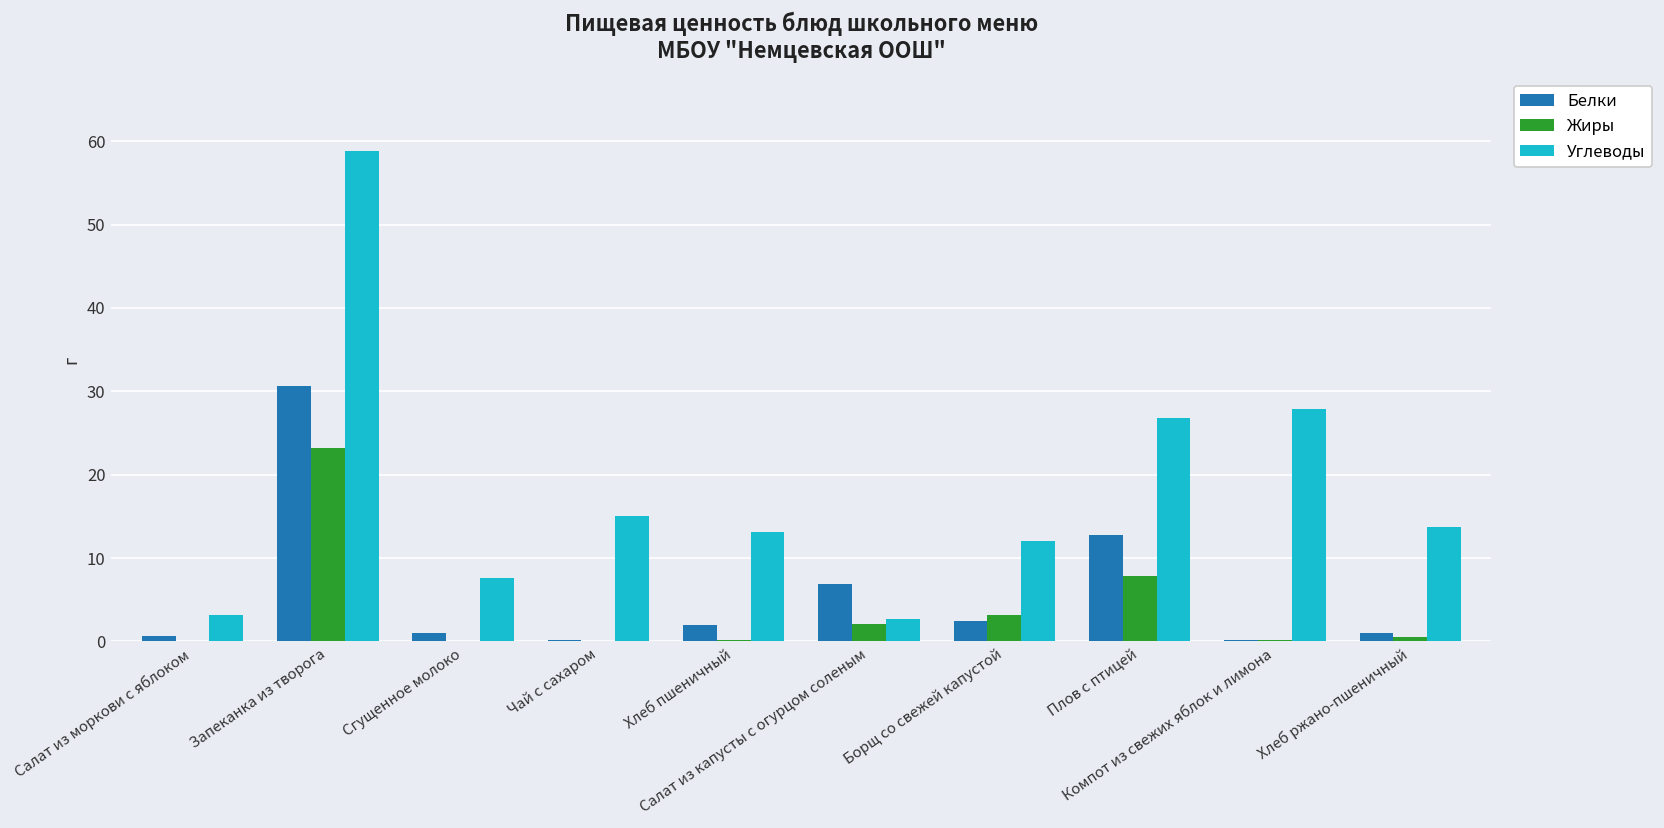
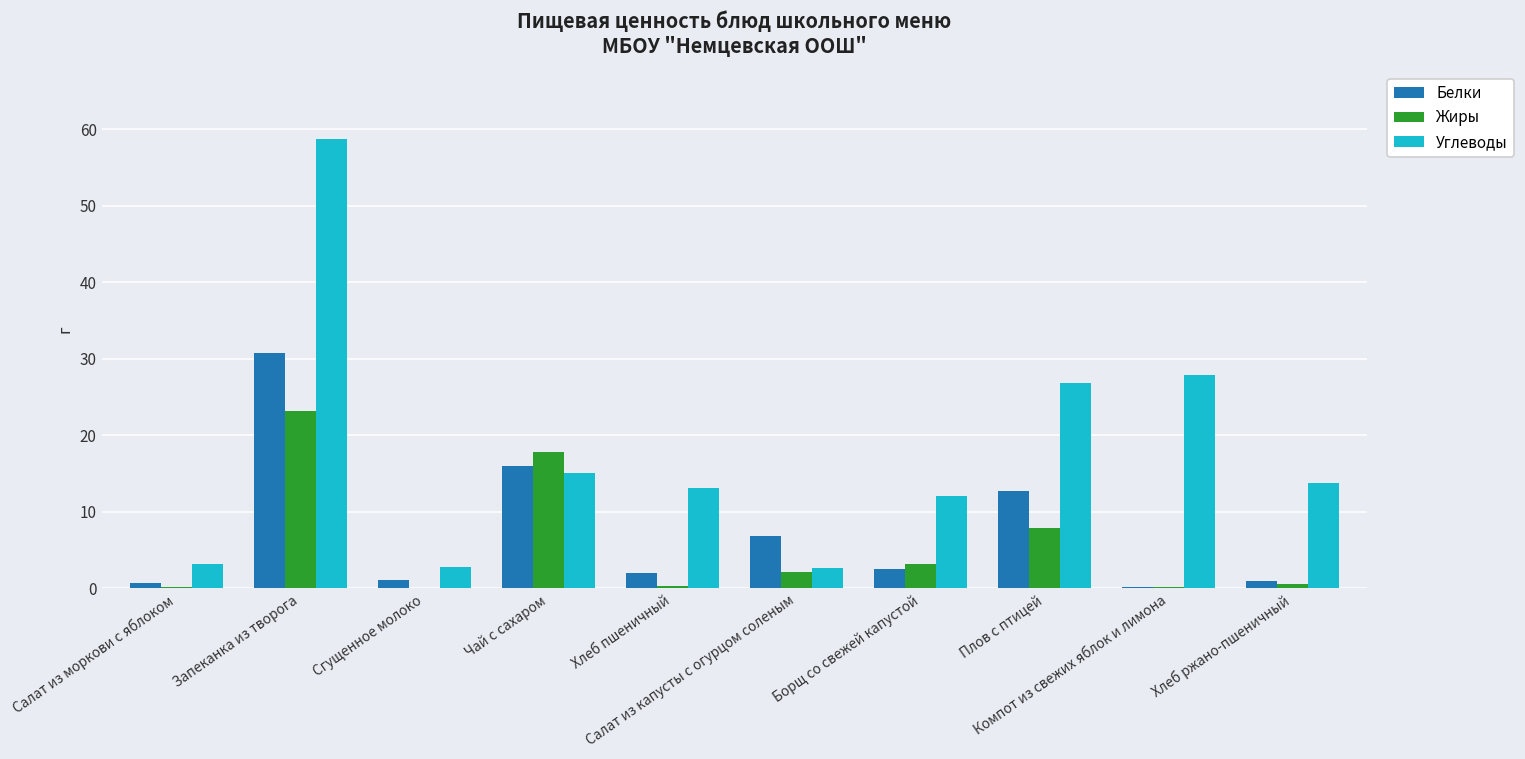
  {
    "Белки": {
      "Салат из моркови с яблоком": 1,
      "Запеканка из творога": 31,
      "Сгущенное молоко": 1,
-     "Чай с сахаром": 0,
+     "Чай с сахаром": 16,
      "Хлеб пшеничный": 2,
      "Салат из капусты с огурцом соленым": 7,
      "Борщ со свежей капустой": 2,
      "Плов с птицей": 13,
      "Хлеб ржано-пшеничный": 1
    },
    "Жиры": {
      "Запеканка из творога": 23,
      "Сгущенное молоко": 0,
-     "Чай с сахаром": 0,
+     "Чай с сахаром": 18,
      "Салат из капусты с огурцом соленым": 2,
      "Борщ со свежей капустой": 3,
      "Плов с птицей": 8,
      "Хлеб ржано-пшеничный": 0
    },
    "Углеводы": {
      "Салат из моркови с яблоком": 3,
      "Запеканка из творога": 59,
-     "Сгущенное молоко": 8,
+     "Сгущенное молоко": 3,
      "Чай с сахаром": 15,
      "Хлеб пшеничный": 13,
      "Салат из капусты с огурцом соленым": 3,
      "Борщ со свежей капустой": 12,
      "Плов с птицей": 27,
      "Компот из свежих яблок и лимона": 28,
      "Хлеб ржано-пшеничный": 14
    }
  }
